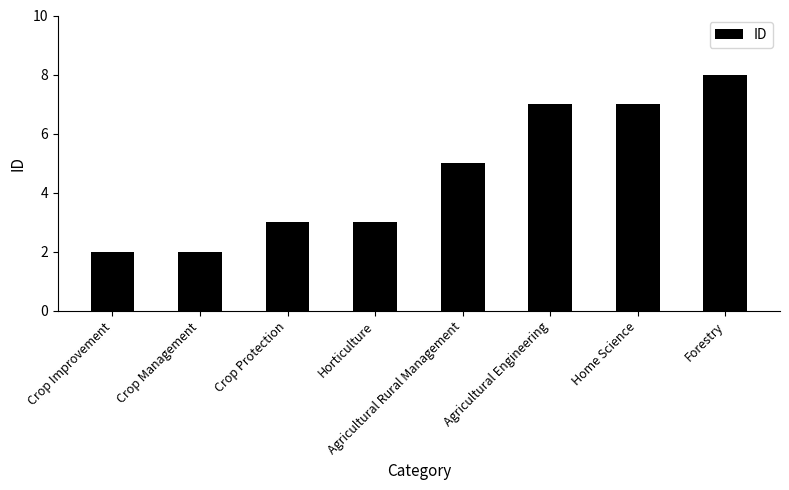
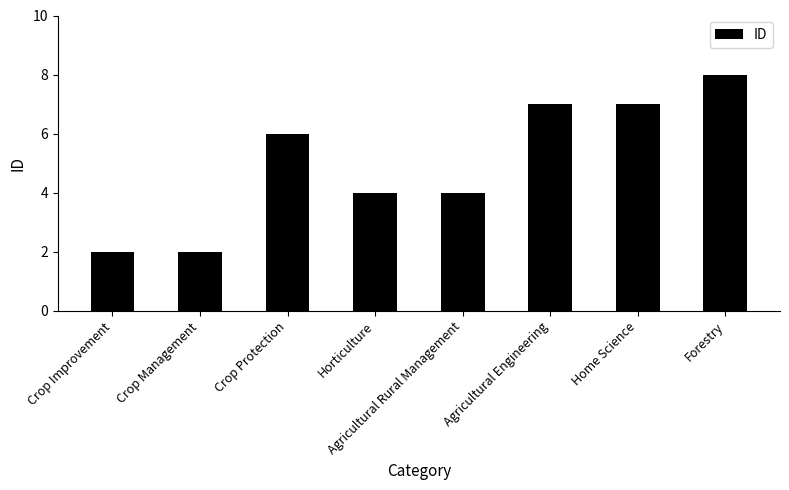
  {
    "Crop Improvement": 2,
    "Crop Management": 2,
-   "Crop Protection": 3,
-   "Horticulture": 3,
-   "Agricultural Rural Management": 5,
+   "Crop Protection": 6,
+   "Horticulture": 4,
+   "Agricultural Rural Management": 4,
    "Agricultural Engineering": 7,
    "Home Science": 7,
    "Forestry": 8
  }
